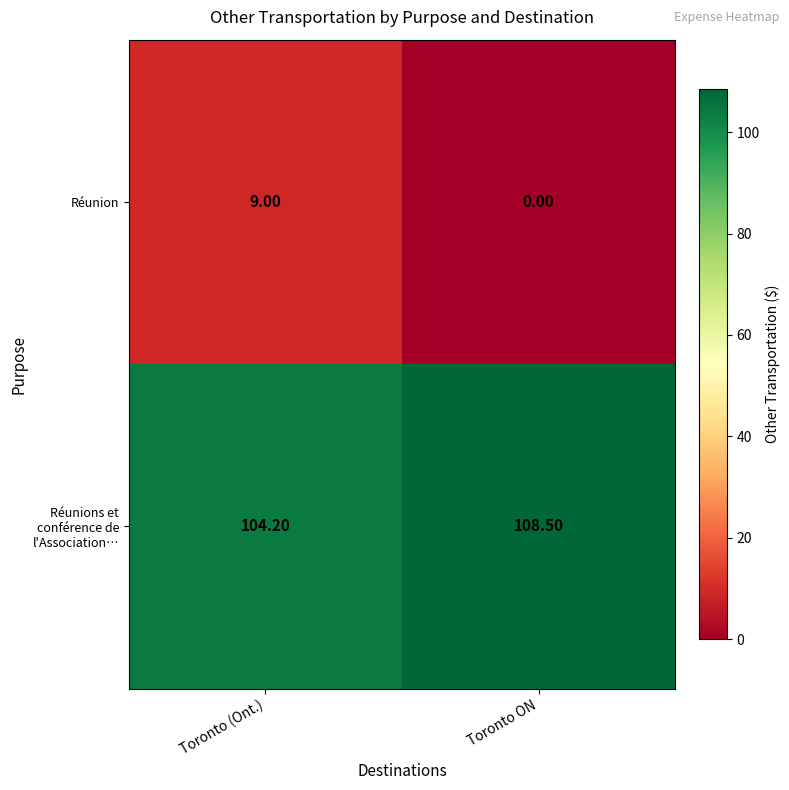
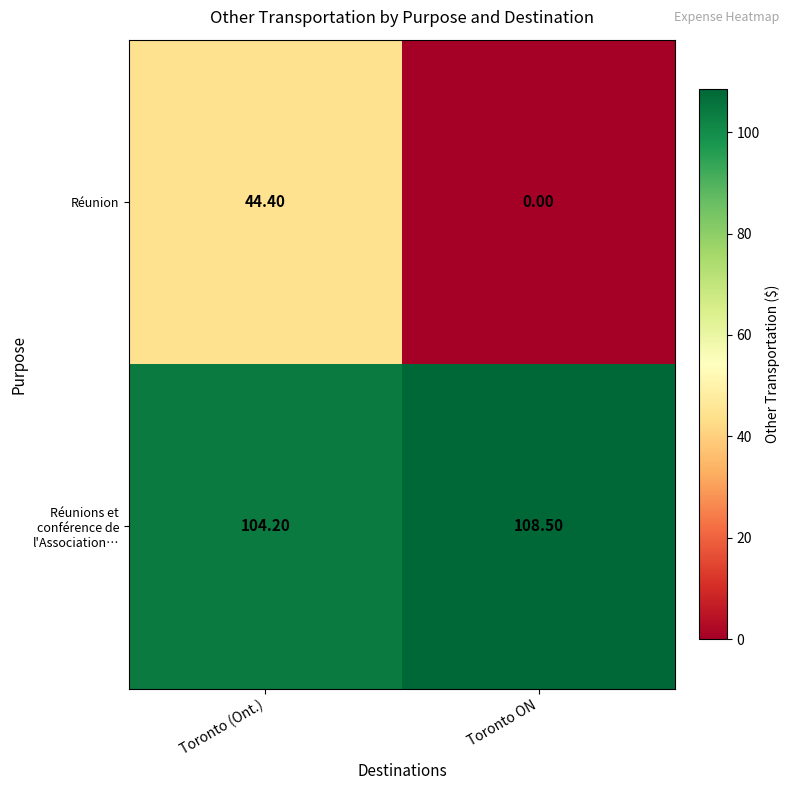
  {
    "Réunion": {
-     "Toronto (Ont.)": 9.00,
+     "Toronto (Ont.)": 44.40,
      "Toronto ON": 0.00
    },
    "Réunions et conférence de l'Association…": {
      "Toronto (Ont.)": 104.20,
      "Toronto ON": 108.50
    }
  }
